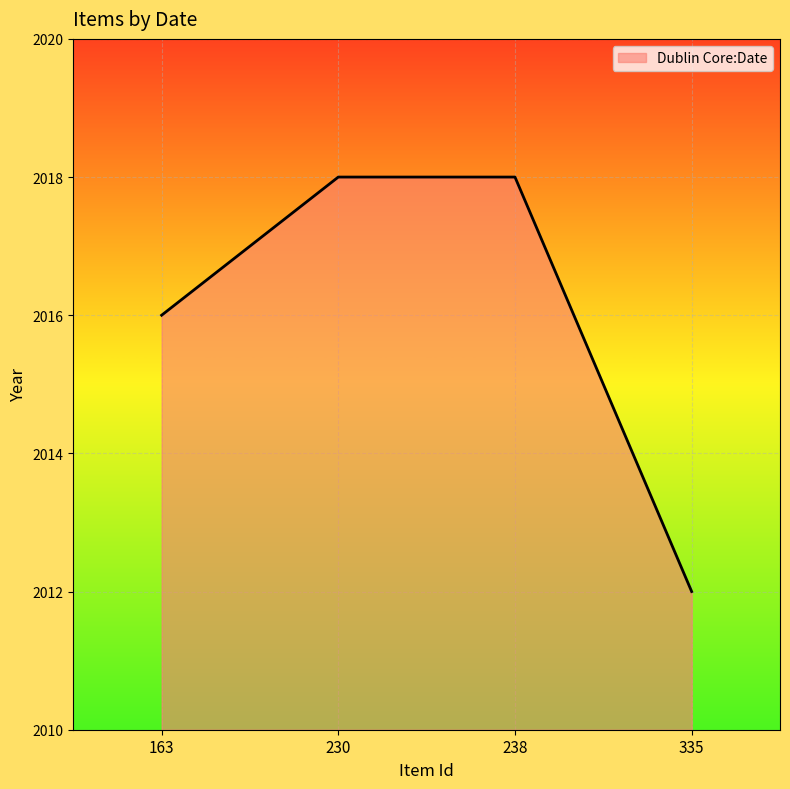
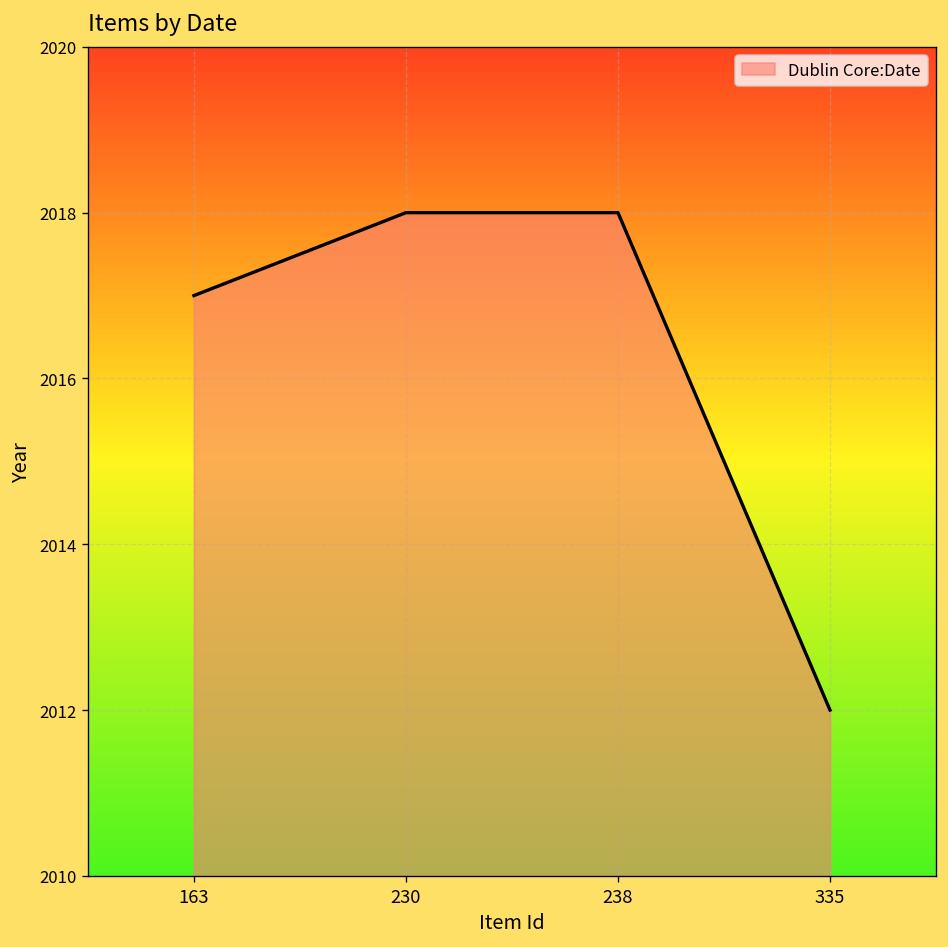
  {
-   "163": 2016,
+   "163": 2017,
    "230": 2018,
    "238": 2018,
    "335": 2012
  }
